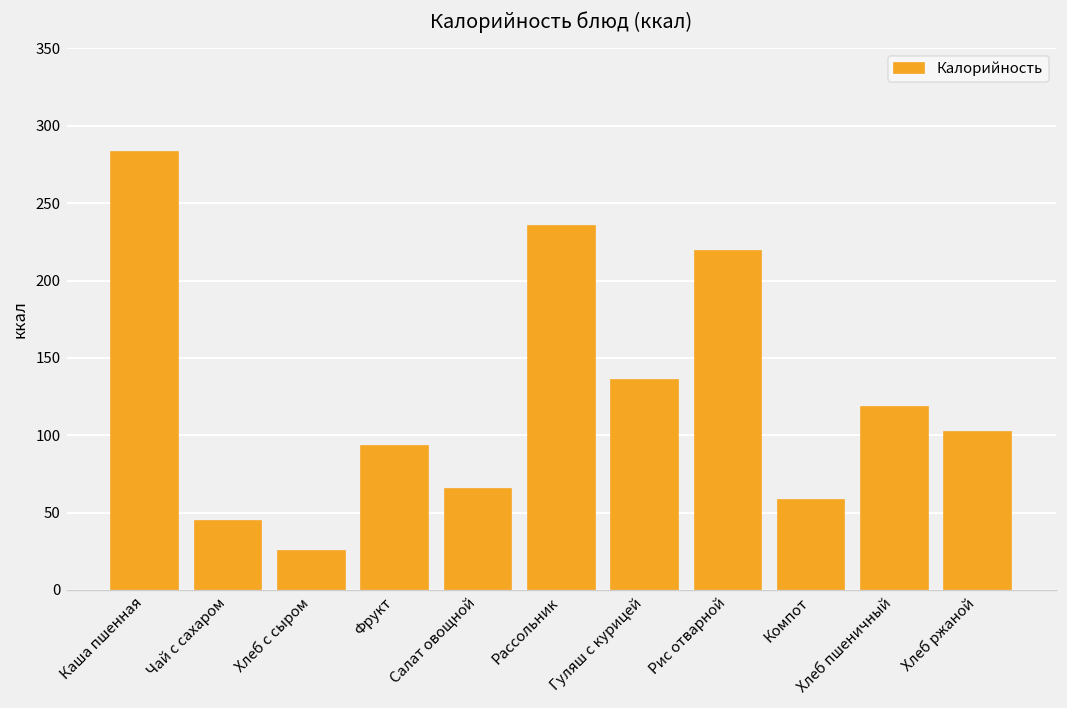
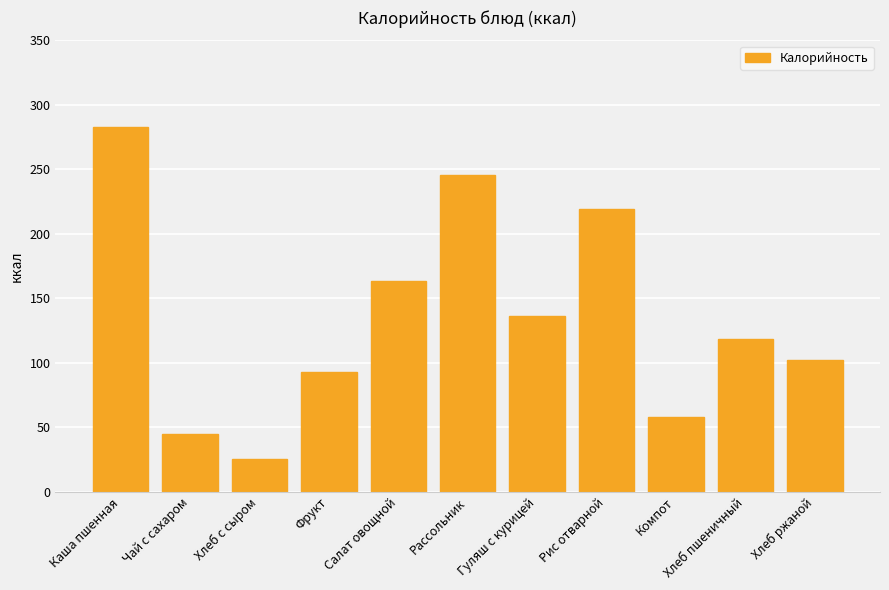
  {
    "Каша пшенная": 283,
    "Чай с сахаром": 45,
    "Хлеб с сыром": 25,
    "Фрукт": 93,
-   "Салат овощной": 65,
-   "Рассольник": 235,
+   "Салат овощной": 163,
+   "Рассольник": 246,
    "Гуляш с курицей": 136,
    "Рис отварной": 219,
    "Компот": 58,
    "Хлеб пшеничный": 118,
    "Хлеб ржаной": 102
  }
